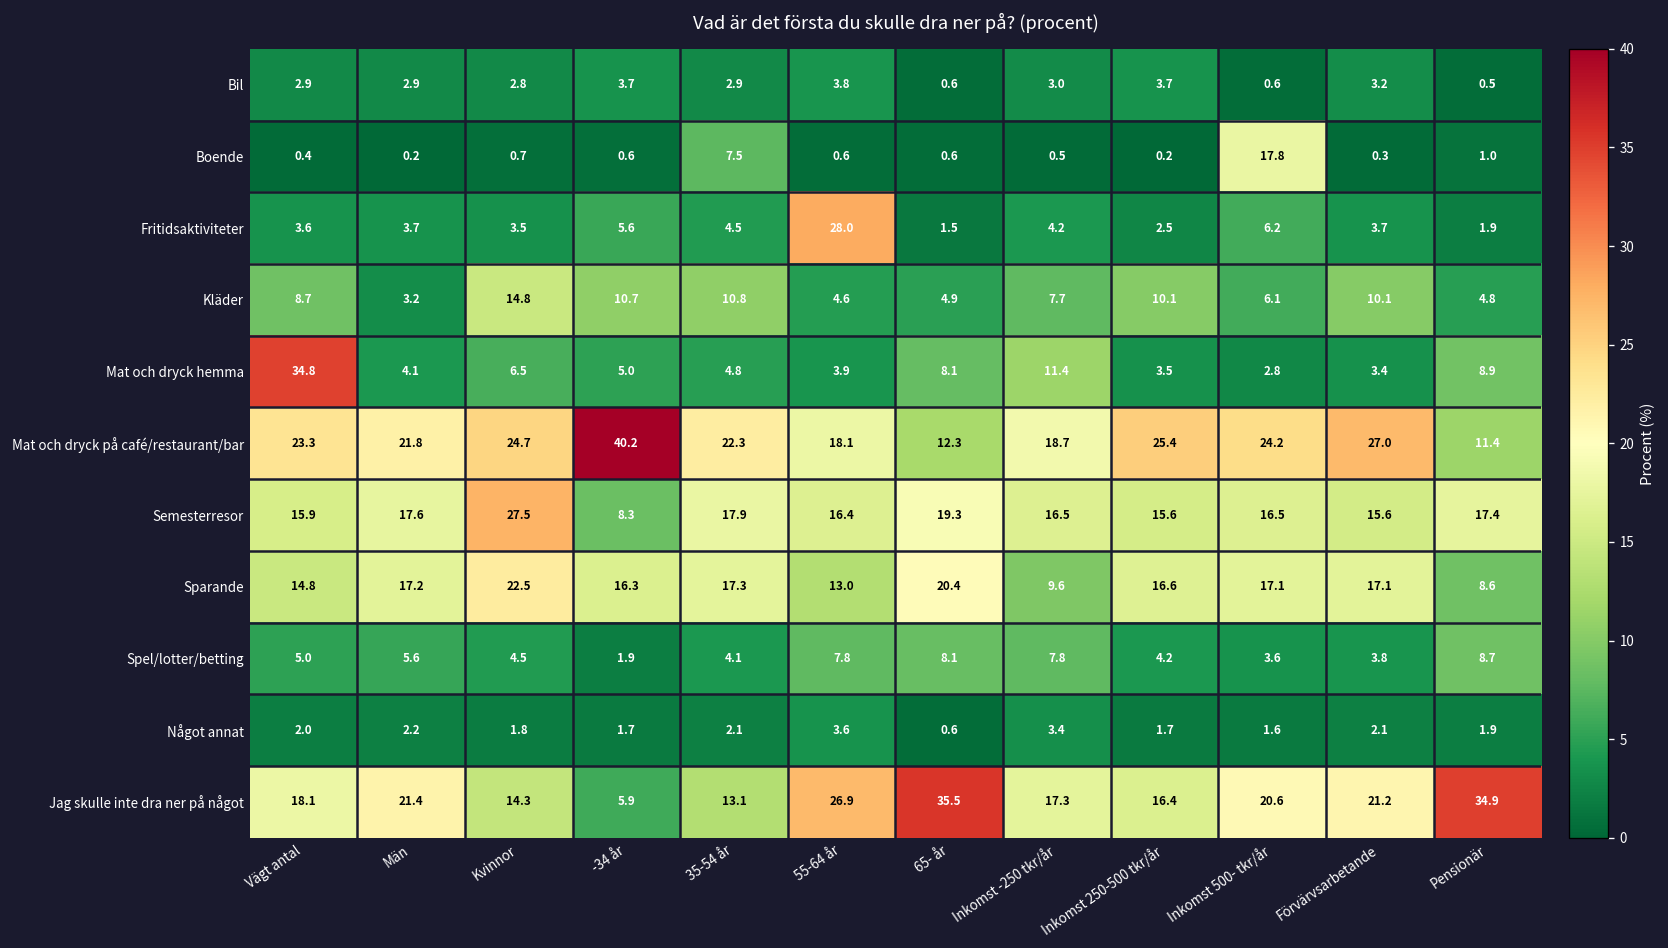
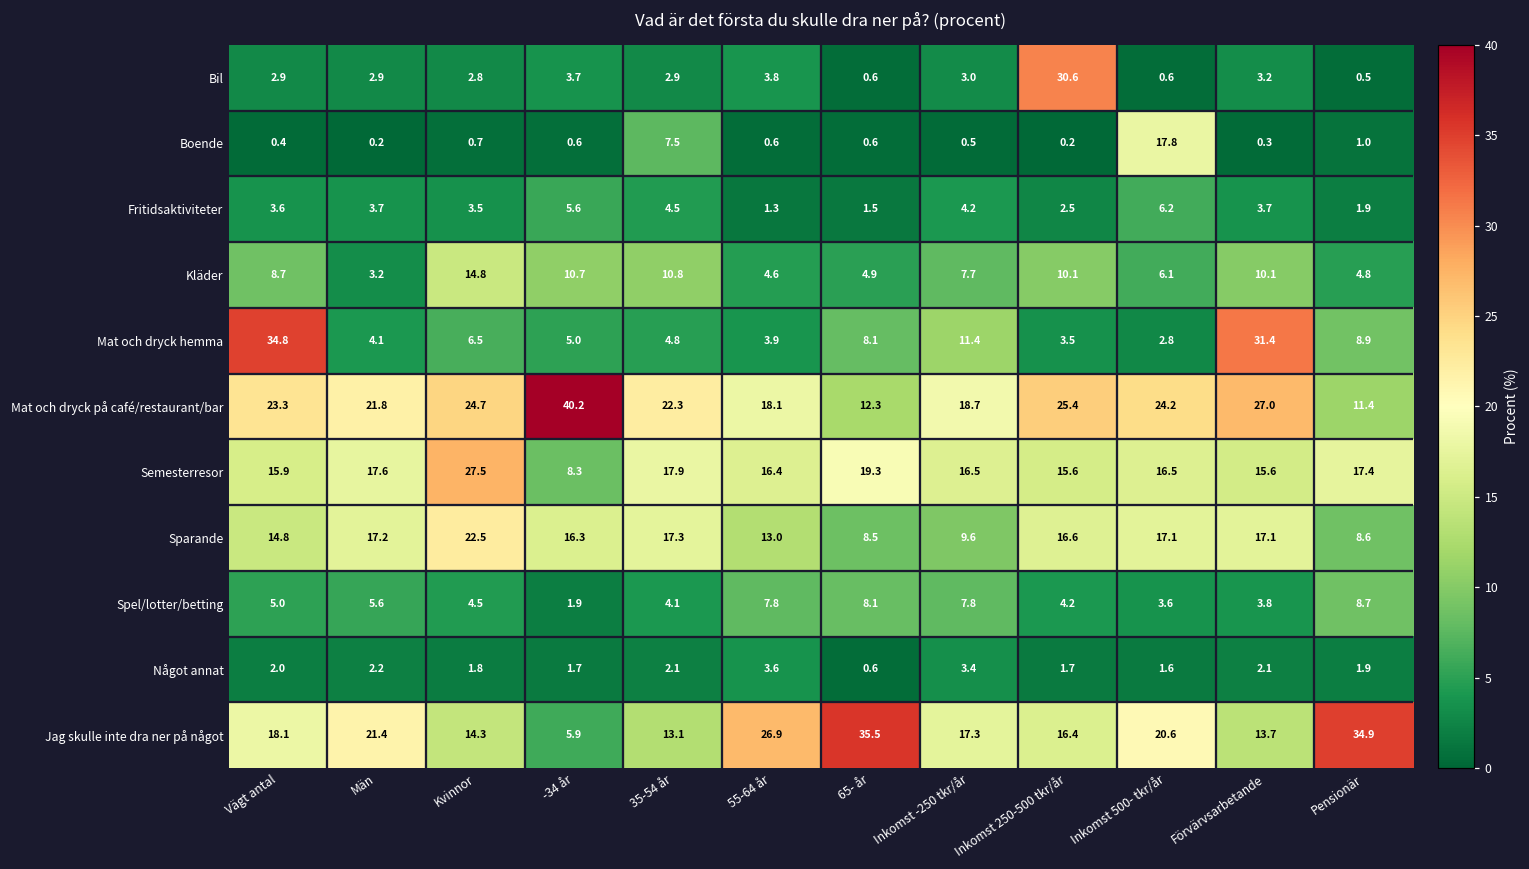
  {
    "Bil": {
      "Vägt antal": 2.9,
      "Män": 2.9,
      "Kvinnor": 2.8,
      "-34 år": 3.7,
      "35-54 år": 2.9,
      "55-64 år": 3.8,
      "65- år": 0.6,
      "Inkomst -250 tkr/år": 3.0,
-     "Inkomst 250-500 tkr/år": 3.7,
+     "Inkomst 250-500 tkr/år": 30.6,
      "Inkomst 500- tkr/år": 0.6,
      "Förvärvsarbetande": 3.2,
      "Pensionär": 0.5
    },
    "Boende": {
      "Vägt antal": 0.4,
      "Män": 0.2,
      "Kvinnor": 0.7,
      "-34 år": 0.6,
      "35-54 år": 7.5,
      "55-64 år": 0.6,
      "65- år": 0.6,
      "Inkomst -250 tkr/år": 0.5,
      "Inkomst 250-500 tkr/år": 0.2,
      "Inkomst 500- tkr/år": 17.8,
      "Förvärvsarbetande": 0.3,
      "Pensionär": 1.0
    },
    "Fritidsaktiviteter": {
      "Vägt antal": 3.6,
      "Män": 3.7,
      "Kvinnor": 3.5,
      "-34 år": 5.6,
      "35-54 år": 4.5,
-     "55-64 år": 28.0,
+     "55-64 år": 1.3,
      "65- år": 1.5,
      "Inkomst -250 tkr/år": 4.2,
      "Inkomst 250-500 tkr/år": 2.5,
      "Inkomst 500- tkr/år": 6.2,
      "Förvärvsarbetande": 3.7,
      "Pensionär": 1.9
    },
    "Kläder": {
      "Vägt antal": 8.7,
      "Män": 3.2,
      "Kvinnor": 14.8,
      "-34 år": 10.7,
      "35-54 år": 10.8,
      "55-64 år": 4.6,
      "65- år": 4.9,
      "Inkomst -250 tkr/år": 7.7,
      "Inkomst 250-500 tkr/år": 10.1,
      "Inkomst 500- tkr/år": 6.1,
      "Förvärvsarbetande": 10.1,
      "Pensionär": 4.8
    },
    "Mat och dryck hemma": {
      "Vägt antal": 34.8,
      "Män": 4.1,
      "Kvinnor": 6.5,
      "-34 år": 5.0,
      "35-54 år": 4.8,
      "55-64 år": 3.9,
      "65- år": 8.1,
      "Inkomst -250 tkr/år": 11.4,
      "Inkomst 250-500 tkr/år": 3.5,
      "Inkomst 500- tkr/år": 2.8,
-     "Förvärvsarbetande": 3.4,
+     "Förvärvsarbetande": 31.4,
      "Pensionär": 8.9
    },
    "Mat och dryck på café/restaurant/bar": {
      "Vägt antal": 23.3,
      "Män": 21.8,
      "Kvinnor": 24.7,
      "-34 år": 40.2,
      "35-54 år": 22.3,
      "55-64 år": 18.1,
      "65- år": 12.3,
      "Inkomst -250 tkr/år": 18.7,
      "Inkomst 250-500 tkr/år": 25.4,
      "Inkomst 500- tkr/år": 24.2,
      "Förvärvsarbetande": 27.0,
      "Pensionär": 11.4
    },
    "Semesterresor": {
      "Vägt antal": 15.9,
      "Män": 17.6,
      "Kvinnor": 27.5,
      "-34 år": 8.3,
      "35-54 år": 17.9,
      "55-64 år": 16.4,
      "65- år": 19.3,
      "Inkomst -250 tkr/år": 16.5,
      "Inkomst 250-500 tkr/år": 15.6,
      "Inkomst 500- tkr/år": 16.5,
      "Förvärvsarbetande": 15.6,
      "Pensionär": 17.4
    },
    "Sparande": {
      "Vägt antal": 14.8,
      "Män": 17.2,
      "Kvinnor": 22.5,
      "-34 år": 16.3,
      "35-54 år": 17.3,
      "55-64 år": 13.0,
-     "65- år": 20.4,
+     "65- år": 8.5,
      "Inkomst -250 tkr/år": 9.6,
      "Inkomst 250-500 tkr/år": 16.6,
      "Inkomst 500- tkr/år": 17.1,
      "Förvärvsarbetande": 17.1,
      "Pensionär": 8.6
    },
    "Spel/lotter/betting": {
      "Vägt antal": 5.0,
      "Män": 5.6,
      "Kvinnor": 4.5,
      "-34 år": 1.9,
      "35-54 år": 4.1,
      "55-64 år": 7.8,
      "65- år": 8.1,
      "Inkomst -250 tkr/år": 7.8,
      "Inkomst 250-500 tkr/år": 4.2,
      "Inkomst 500- tkr/år": 3.6,
      "Förvärvsarbetande": 3.8,
      "Pensionär": 8.7
    },
    "Något annat": {
      "Vägt antal": 2.0,
      "Män": 2.2,
      "Kvinnor": 1.8,
      "-34 år": 1.7,
      "35-54 år": 2.1,
      "55-64 år": 3.6,
      "65- år": 0.6,
      "Inkomst -250 tkr/år": 3.4,
      "Inkomst 250-500 tkr/år": 1.7,
      "Inkomst 500- tkr/år": 1.6,
      "Förvärvsarbetande": 2.1,
      "Pensionär": 1.9
    },
    "Jag skulle inte dra ner på något": {
      "Vägt antal": 18.1,
      "Män": 21.4,
      "Kvinnor": 14.3,
      "-34 år": 5.9,
      "35-54 år": 13.1,
      "55-64 år": 26.9,
      "65- år": 35.5,
      "Inkomst -250 tkr/år": 17.3,
      "Inkomst 250-500 tkr/år": 16.4,
      "Inkomst 500- tkr/år": 20.6,
-     "Förvärvsarbetande": 21.2,
+     "Förvärvsarbetande": 13.7,
      "Pensionär": 34.9
    }
  }
